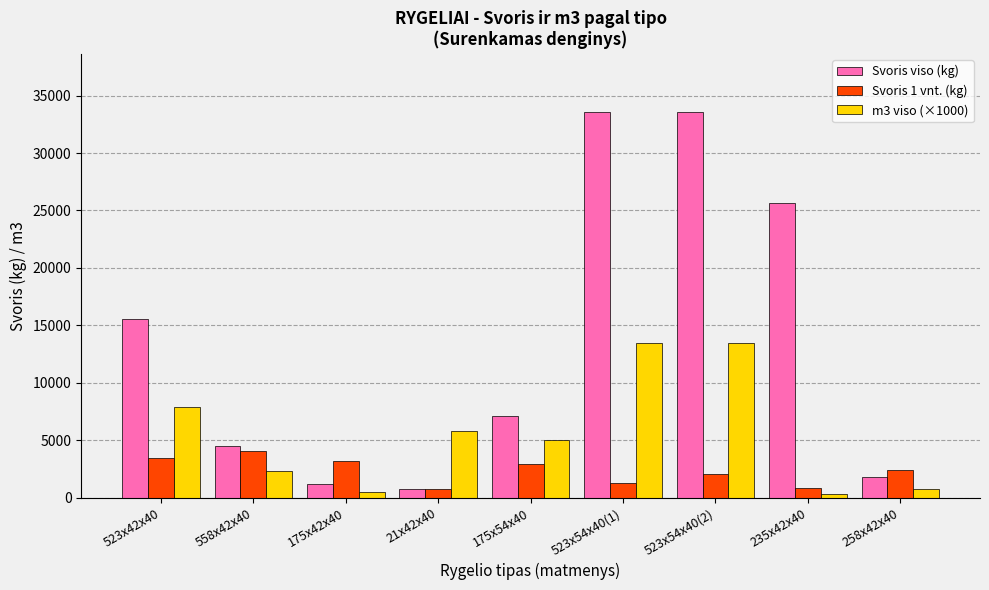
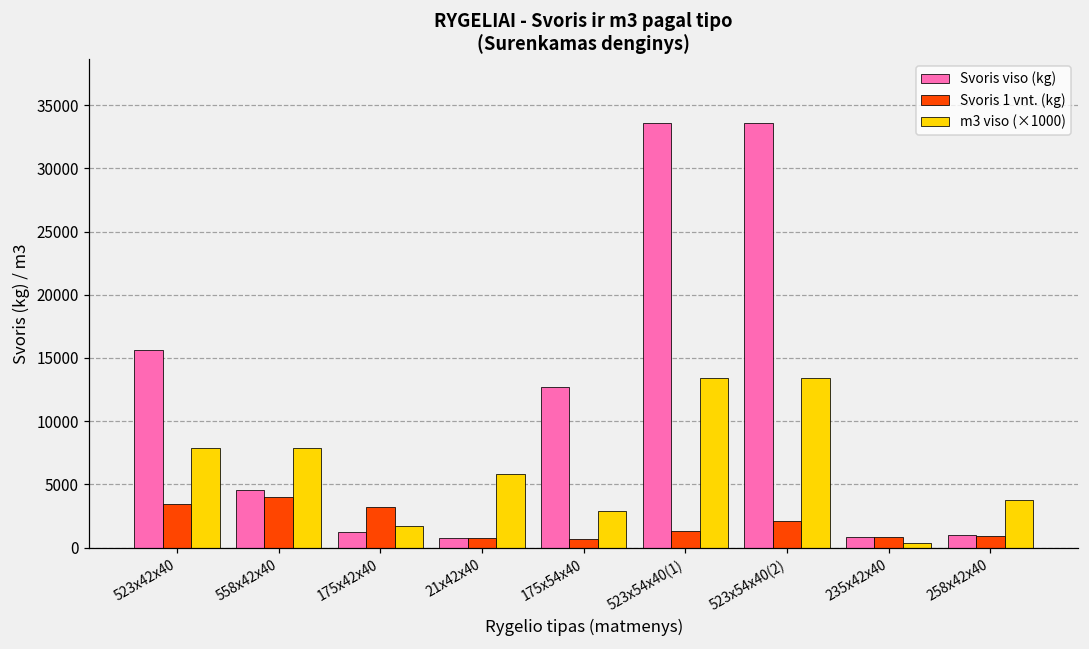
  {
    "Svoris viso (kg)": {
      "523x42x40": 15600,
      "558x42x40": 4500,
      "175x42x40": 1200,
      "21x42x40": 800,
-     "175x54x40": 7100,
+     "175x54x40": 12700,
      "523x54x40(1)": 33600,
      "523x54x40(2)": 33600,
-     "235x42x40": 25700,
-     "258x42x40": 1800
+     "235x42x40": 800,
+     "258x42x40": 1000
    },
    "Svoris 1 vnt. (kg)": {
      "523x42x40": 3500,
      "558x42x40": 4000,
      "175x42x40": 3200,
      "21x42x40": 700,
-     "175x54x40": 3000,
+     "175x54x40": 700,
      "523x54x40(1)": 1300,
      "523x54x40(2)": 2100,
      "235x42x40": 800,
-     "258x42x40": 2400
+     "258x42x40": 900
    },
    "m3 viso (×1000)": {
      "523x42x40": 7900,
-     "558x42x40": 2400,
-     "175x42x40": 500,
+     "558x42x40": 7900,
+     "175x42x40": 1700,
      "21x42x40": 5800,
-     "175x54x40": 5100,
+     "175x54x40": 2900,
      "523x54x40(1)": 13400,
      "523x54x40(2)": 13400,
      "235x42x40": 300,
-     "258x42x40": 700
+     "258x42x40": 3800
    }
  }
